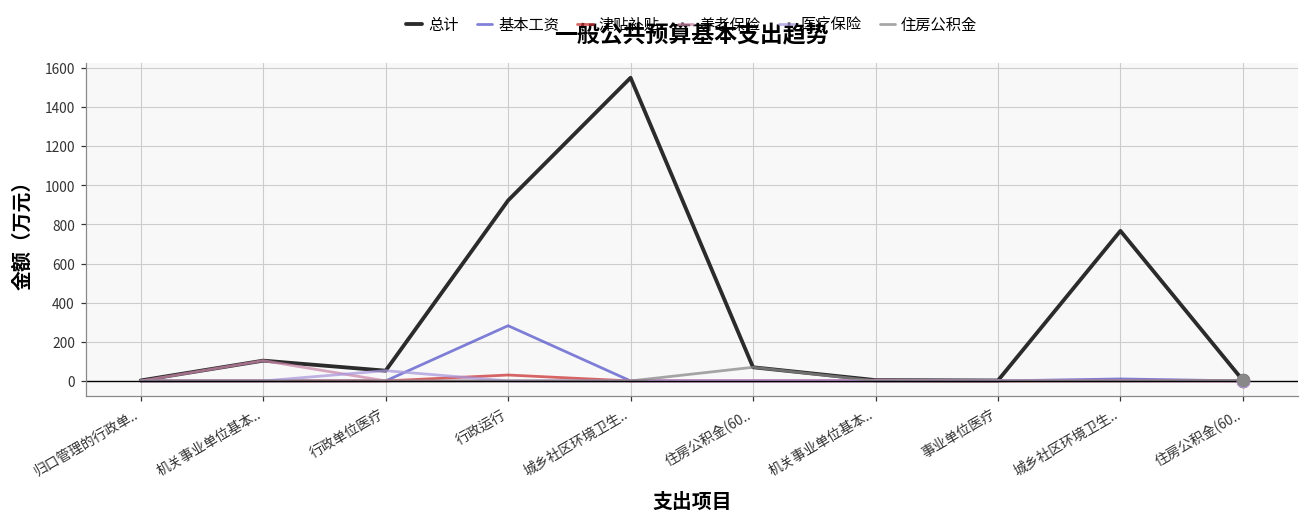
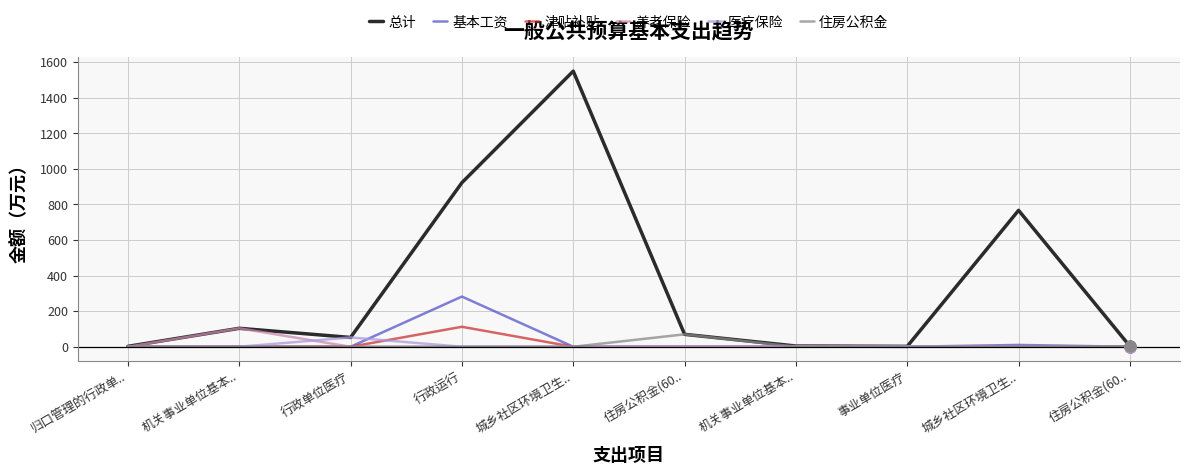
  {
    "津贴补贴": {
-     "行政运行": 30
+     "行政运行": 110
    }
  }
